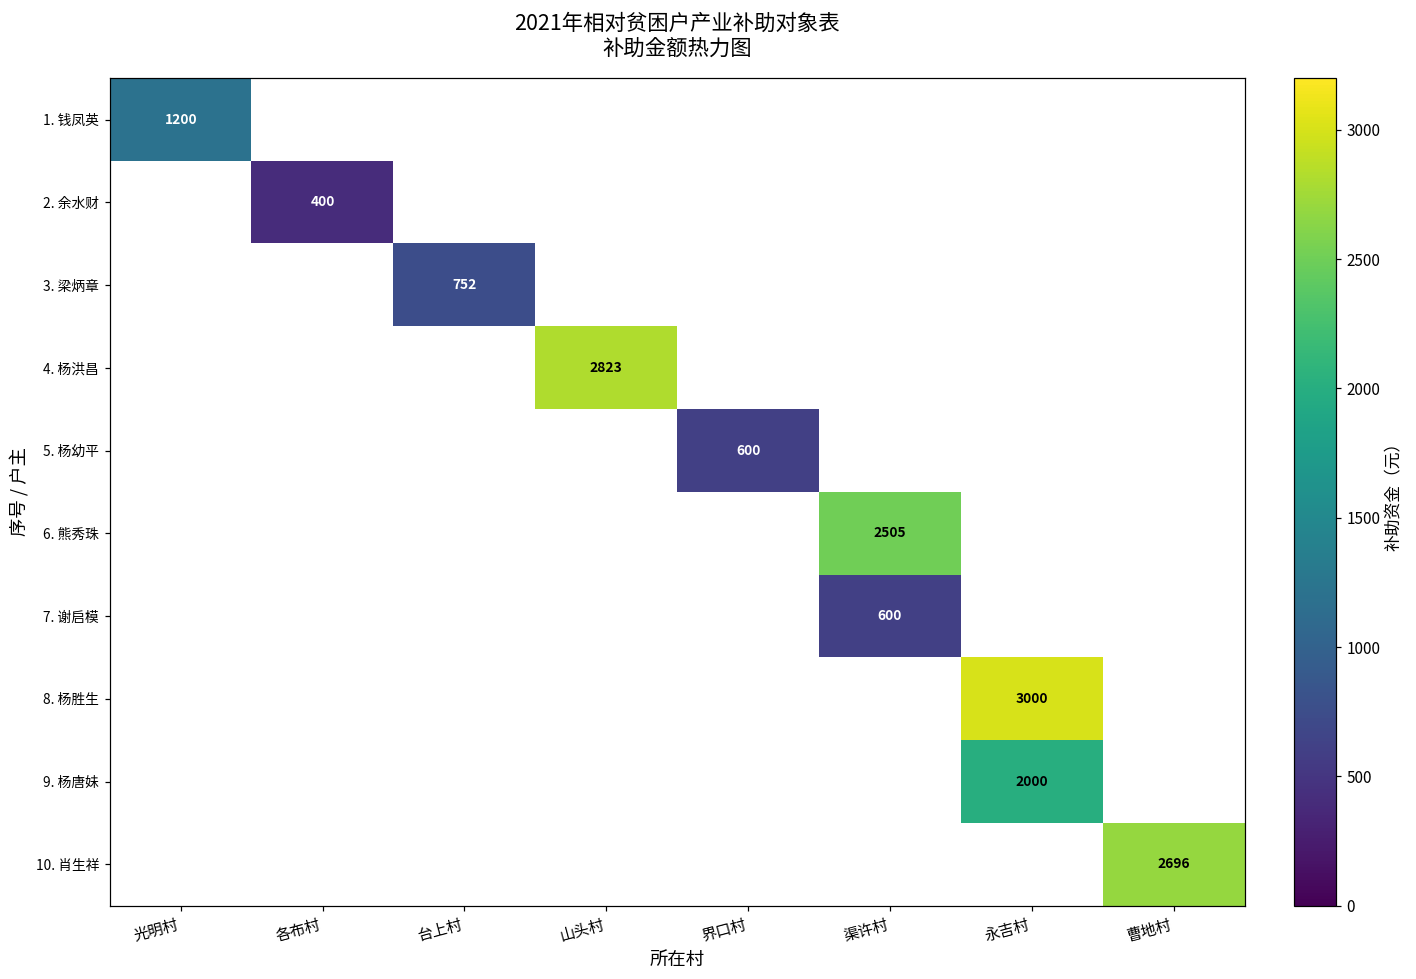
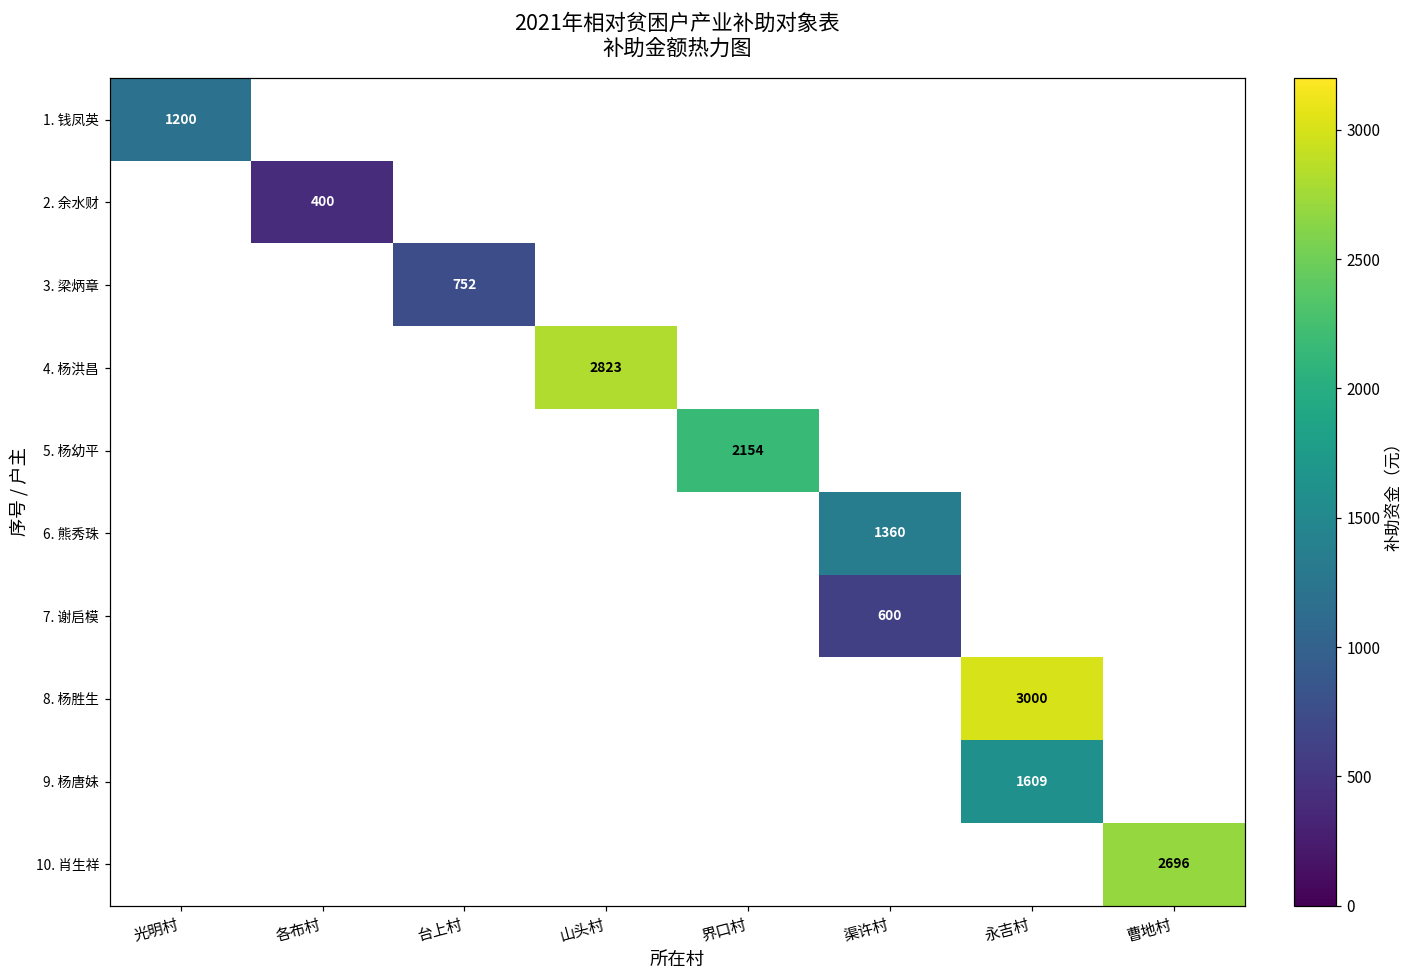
  {
    "1. 钱凤英": {
      "光明村": 1200
    },
    "2. 余水财": {
      "各布村": 400
    },
    "3. 梁炳章": {
      "台上村": 752
    },
    "4. 杨洪昌": {
      "山头村": 2823
    },
    "5. 杨幼平": {
-     "界口村": 600
+     "界口村": 2154
    },
    "6. 熊秀珠": {
-     "渠许村": 2505
+     "渠许村": 1360
    },
    "7. 谢启模": {
      "渠许村": 600
    },
    "8. 杨胜生": {
      "永吉村": 3000
    },
    "9. 杨唐妹": {
-     "永吉村": 2000
+     "永吉村": 1609
    },
    "10. 肖生祥": {
      "曹地村": 2696
    }
  }
